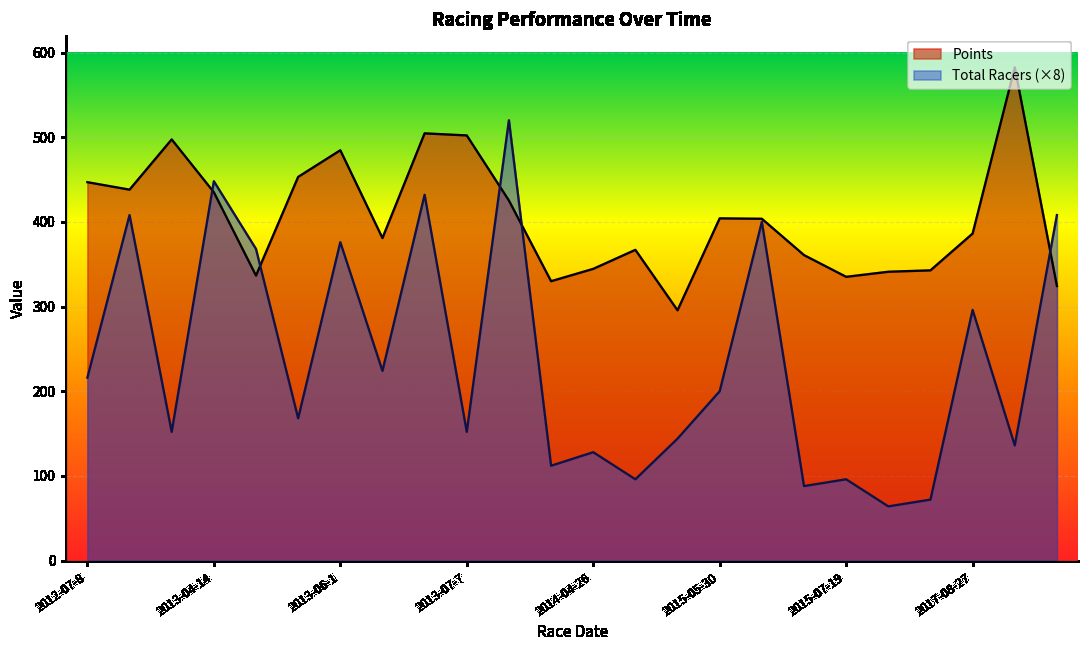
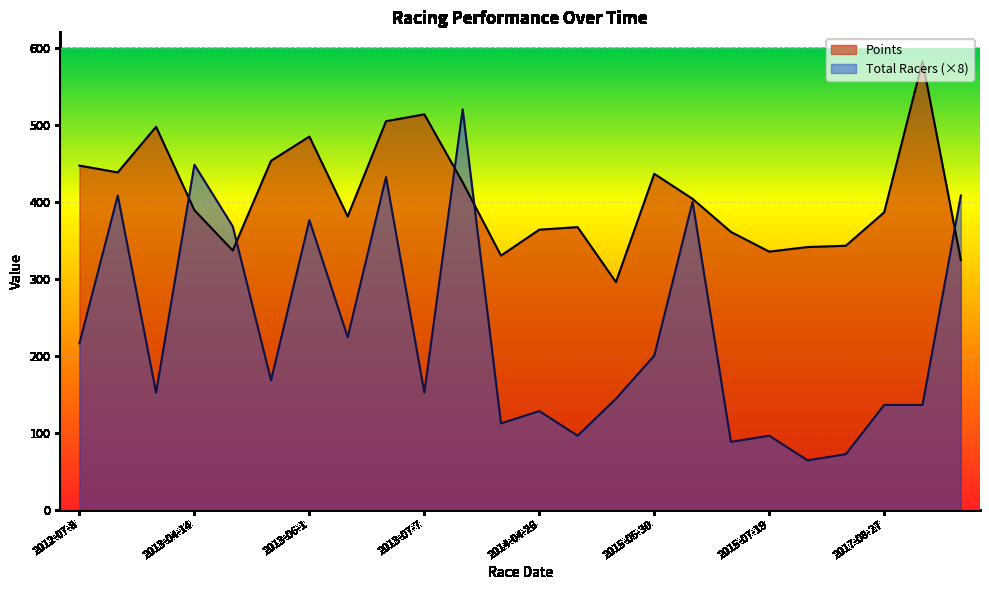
  {
    "Points": {
      "2012-07-8": 450,
-     "2013-04-14": 430,
+     "2013-04-14": 390,
      "2013-06-1": 480,
-     "2013-07-7": 500,
-     "2014-04-26": 340,
-     "2015-05-30": 400,
+     "2013-07-7": 510,
+     "2014-04-26": 360,
+     "2015-05-30": 440,
      "2015-07-19": 340,
      "2017-08-27": 390
    },
    "Total Racers (×8)": {
      "2012-07-8": 220,
      "2013-04-14": 450,
      "2013-06-1": 380,
      "2013-07-7": 150,
      "2014-04-26": 130,
      "2015-05-30": 200,
      "2015-07-19": 100,
-     "2017-08-27": 300
+     "2017-08-27": 140
    }
  }
